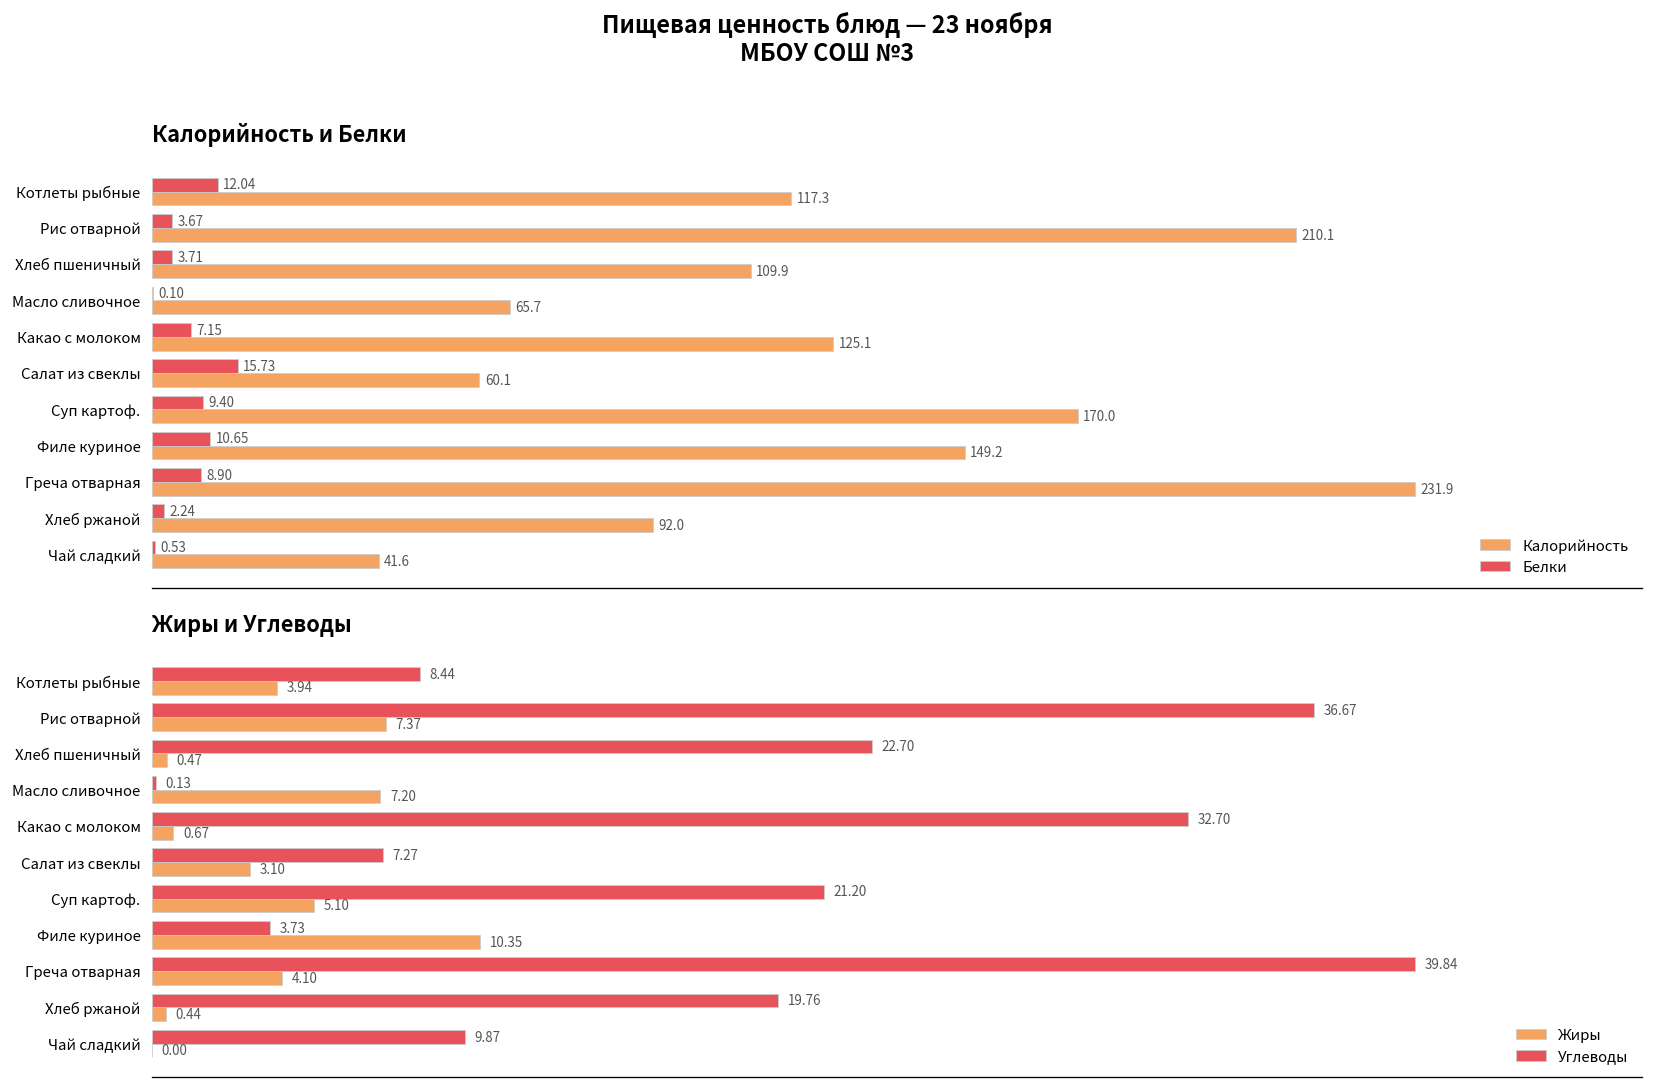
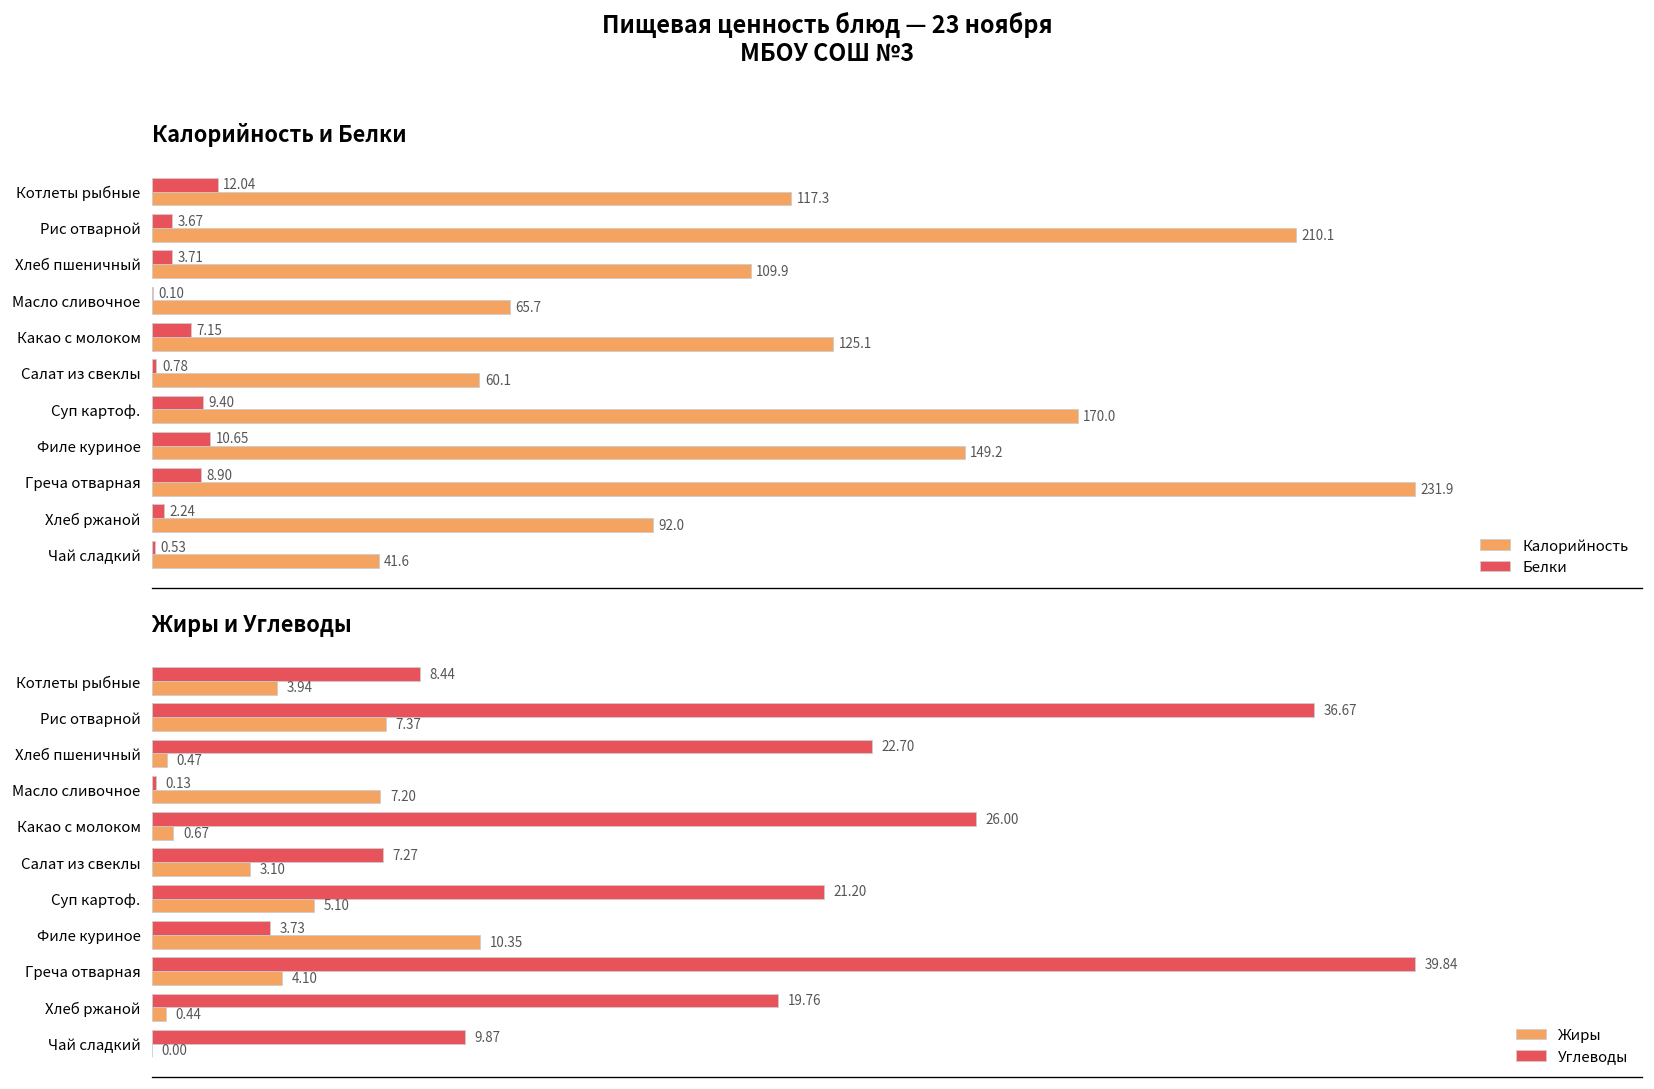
  {
    "Калорийность и Белки": {
      "Калорийность": {
        "Котлеты рыбные": 117.3,
        "Рис отварной": 210.1,
        "Хлеб пшеничный": 109.9,
        "Масло сливочное": 65.7,
        "Какао с молоком": 125.1,
        "Салат из свеклы": 60.1,
        "Суп картоф.": 170.0,
        "Филе куриное": 149.2,
        "Греча отварная": 231.9,
        "Хлеб ржаной": 92.0,
        "Чай сладкий": 41.6
      },
      "Белки": {
        "Котлеты рыбные": 12.04,
        "Рис отварной": 3.67,
        "Хлеб пшеничный": 3.71,
        "Масло сливочное": 0.10,
        "Какао с молоком": 7.15,
-       "Салат из свеклы": 15.73,
+       "Салат из свеклы": 0.78,
        "Суп картоф.": 9.40,
        "Филе куриное": 10.65,
        "Греча отварная": 8.90,
        "Хлеб ржаной": 2.24,
        "Чай сладкий": 0.53
      }
    },
    "Жиры и Углеводы": {
      "Жиры": {
        "Котлеты рыбные": 3.94,
        "Рис отварной": 7.37,
        "Хлеб пшеничный": 0.47,
        "Масло сливочное": 7.20,
        "Какао с молоком": 0.67,
        "Салат из свеклы": 3.10,
        "Суп картоф.": 5.10,
        "Филе куриное": 10.35,
        "Греча отварная": 4.10,
        "Хлеб ржаной": 0.44,
        "Чай сладкий": 0.00
      },
      "Углеводы": {
        "Котлеты рыбные": 8.44,
        "Рис отварной": 36.67,
        "Хлеб пшеничный": 22.70,
        "Масло сливочное": 0.13,
-       "Какао с молоком": 32.70,
+       "Какао с молоком": 26.00,
        "Салат из свеклы": 7.27,
        "Суп картоф.": 21.20,
        "Филе куриное": 3.73,
        "Греча отварная": 39.84,
        "Хлеб ржаной": 19.76,
        "Чай сладкий": 9.87
      }
    }
  }
